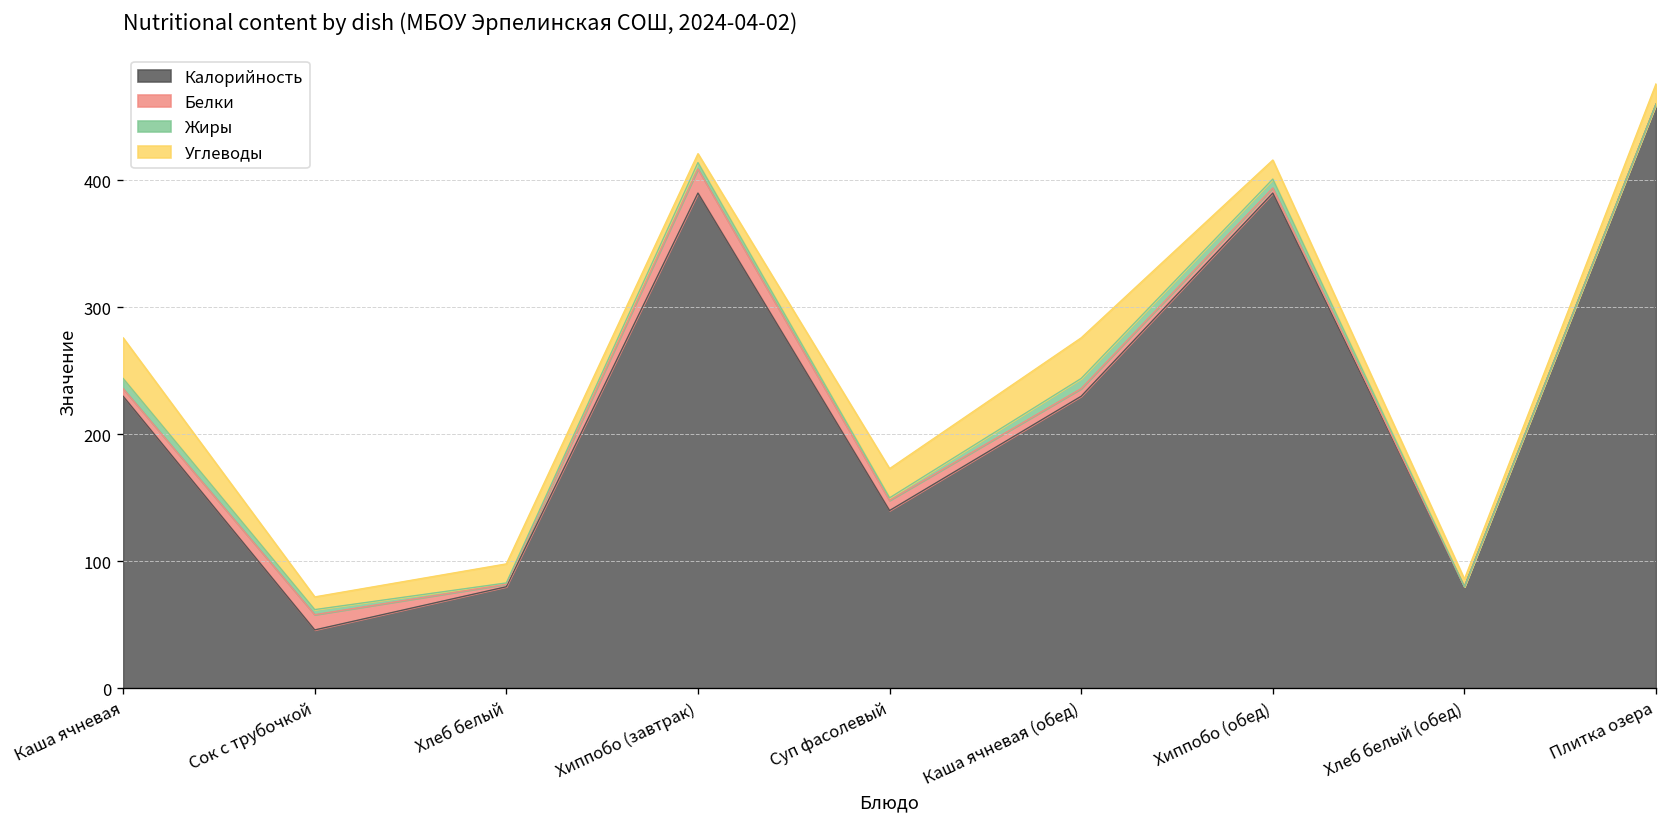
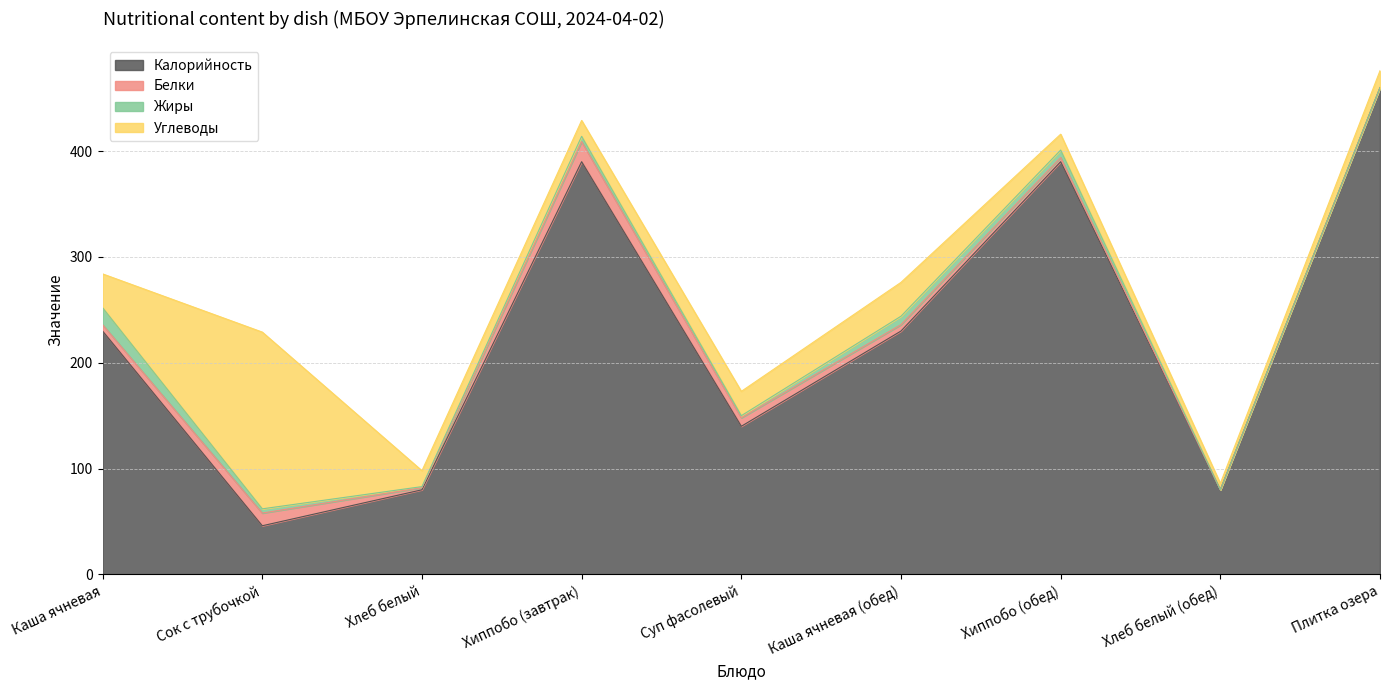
  {
    "Калорийность": {
      "Каша ячневая": 230,
      "Сок с трубочкой": 46,
      "Хиппобо (завтрак)": 390,
      "Суп фасолевый": 140,
      "Каша ячневая (обед)": 230,
      "Хиппобо (обед)": 390
    },
    "Белки": {
      "Каша ячневая": 6,
      "Сок с трубочкой": 12,
      "Хиппобо (завтрак)": 19,
      "Каша ячневая (обед)": 6,
      "Хиппобо (обед)": 4
    },
    "Жиры": {
-     "Каша ячневая": 8,
+     "Каша ячневая": 16,
      "Сок с трубочкой": 4,
      "Хиппобо (завтрак)": 5,
      "Каша ячневая (обед)": 8,
      "Хиппобо (обед)": 7
    },
    "Углеводы": {
      "Каша ячневая": 32,
-     "Сок с трубочкой": 10,
+     "Сок с трубочкой": 167,
      "Хлеб белый": 15,
-     "Хиппобо (завтрак)": 7,
+     "Хиппобо (завтрак)": 15,
      "Суп фасолевый": 23,
      "Каша ячневая (обед)": 32,
      "Хиппобо (обед)": 15,
      "Хлеб белый (обед)": 6,
      "Плитка озера": 16
    }
  }
